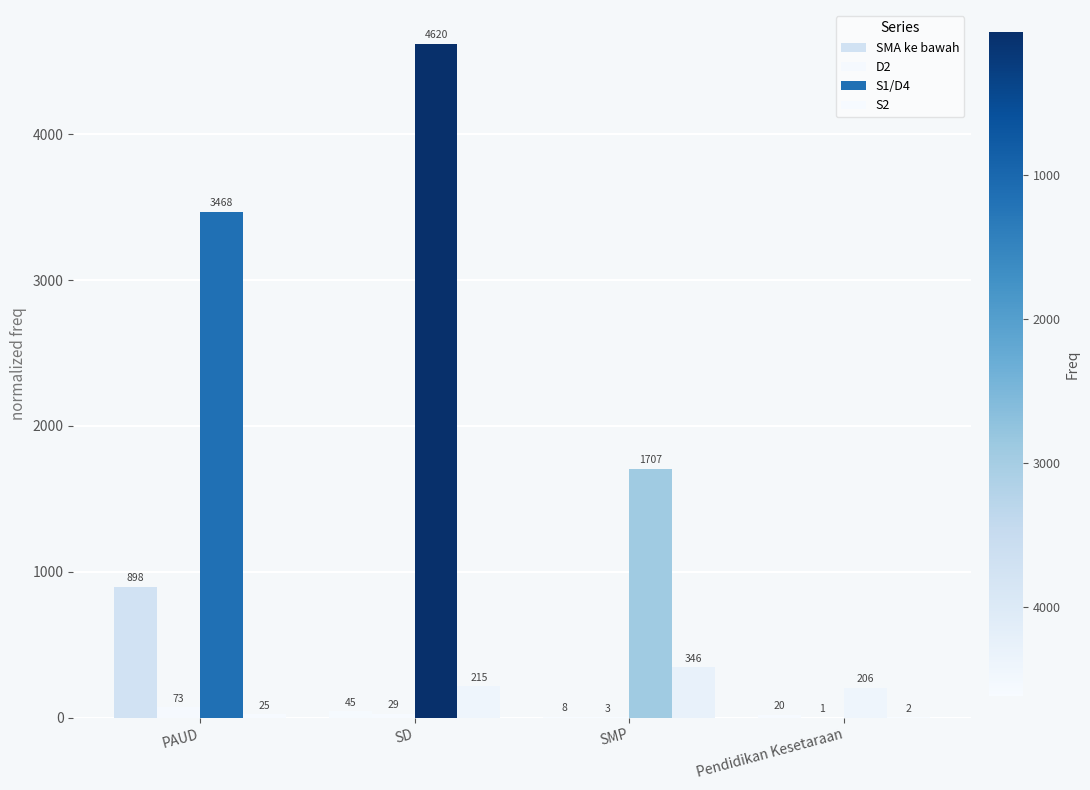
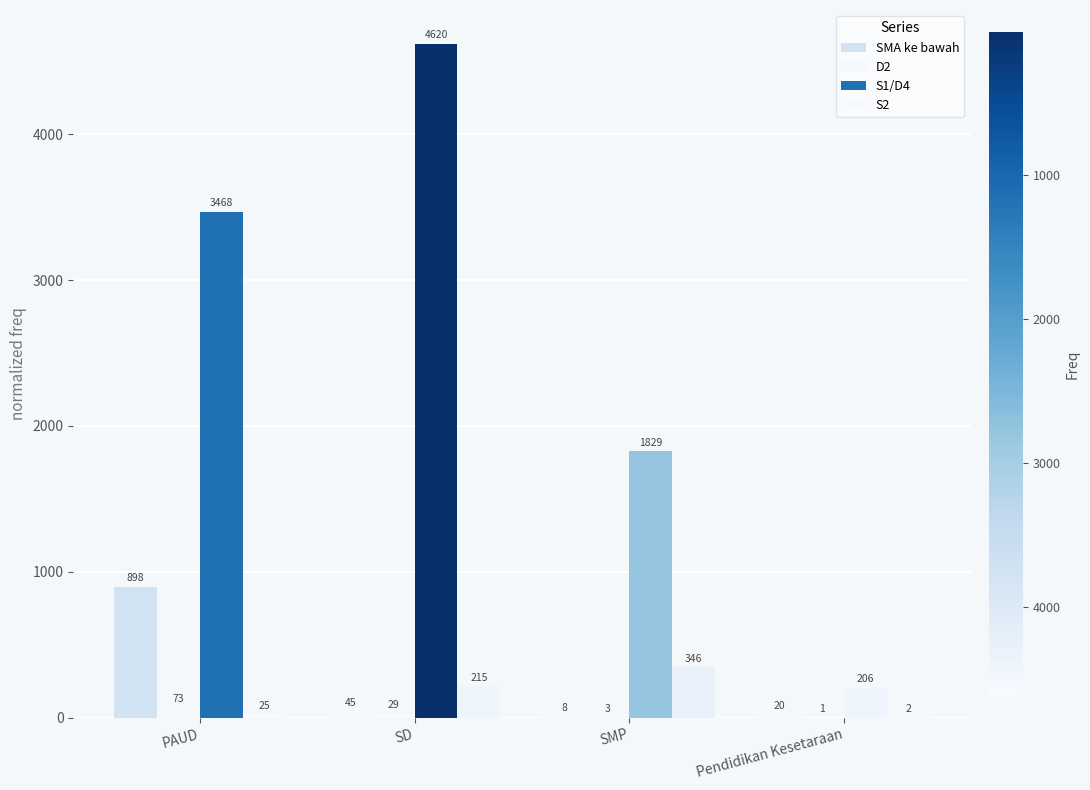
  {
    "S1/D4": {
      "PAUD": 3468,
      "SD": 4620,
-     "SMP": 1707,
+     "SMP": 1829,
      "Pendidikan Kesetaraan": 206
    }
  }
